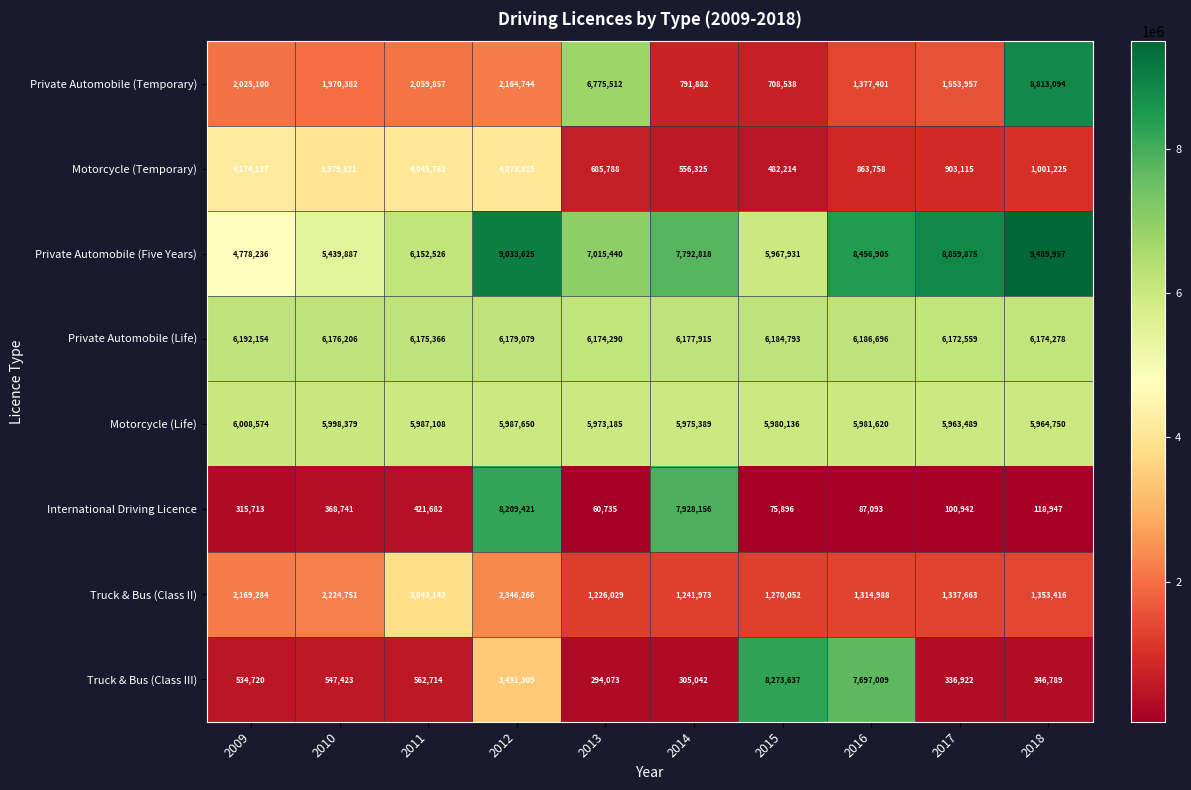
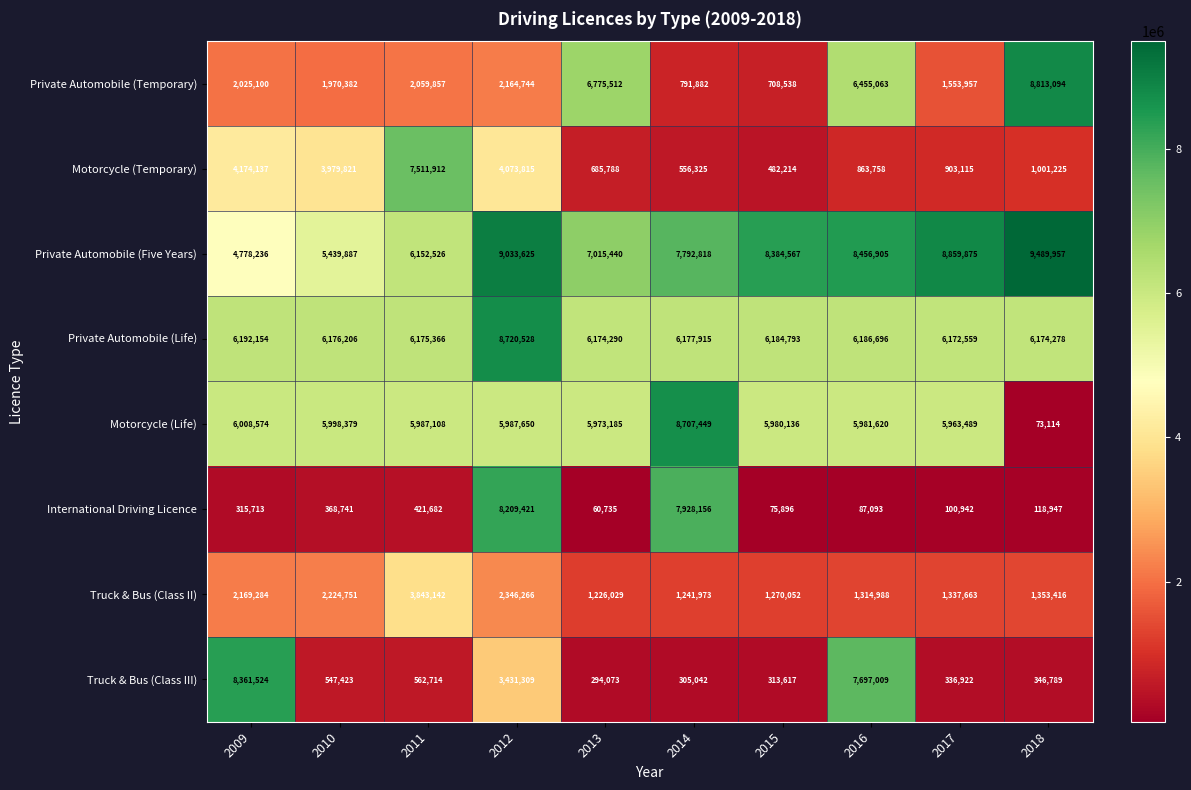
  {
    "Private Automobile (Temporary)": {
      "2009": "2,025,100",
      "2010": "1,970,382",
      "2011": "2,059,857",
      "2012": "2,164,744",
      "2013": "6,775,512",
      "2014": "791,882",
      "2015": "708,538",
-     "2016": "1,377,401",
+     "2016": "6,455,063",
      "2017": "1,553,957",
      "2018": "8,813,094"
    },
    "Motorcycle (Temporary)": {
      "2009": "4,174,137",
      "2010": "3,979,821",
-     "2011": "4,045,762",
+     "2011": "7,511,912",
      "2012": "4,073,815",
      "2013": "685,788",
      "2014": "556,325",
      "2015": "482,214",
      "2016": "863,758",
      "2017": "903,115",
      "2018": "1,001,225"
    },
    "Private Automobile (Five Years)": {
      "2009": "4,778,236",
      "2010": "5,439,887",
      "2011": "6,152,526",
      "2012": "9,033,625",
      "2013": "7,015,440",
      "2014": "7,792,818",
-     "2015": "5,967,931",
+     "2015": "8,384,567",
      "2016": "8,456,905",
      "2017": "8,859,875",
      "2018": "9,489,957"
    },
    "Private Automobile (Life)": {
      "2009": "6,192,154",
      "2010": "6,176,206",
      "2011": "6,175,366",
-     "2012": "6,179,079",
+     "2012": "8,720,528",
      "2013": "6,174,290",
      "2014": "6,177,915",
      "2015": "6,184,793",
      "2016": "6,186,696",
      "2017": "6,172,559",
      "2018": "6,174,278"
    },
    "Motorcycle (Life)": {
      "2009": "6,008,574",
      "2010": "5,998,379",
      "2011": "5,987,108",
      "2012": "5,987,650",
      "2013": "5,973,185",
-     "2014": "5,975,389",
+     "2014": "8,707,449",
      "2015": "5,980,136",
      "2016": "5,981,620",
      "2017": "5,963,489",
-     "2018": "5,964,750"
+     "2018": "73,114"
    },
    "International Driving Licence": {
      "2009": "315,713",
      "2010": "368,741",
      "2011": "421,682",
      "2012": "8,209,421",
      "2013": "60,735",
      "2014": "7,928,156",
      "2015": "75,896",
      "2016": "87,093",
      "2017": "100,942",
      "2018": "118,947"
    },
    "Truck & Bus (Class II)": {
      "2009": "2,169,284",
      "2010": "2,224,751",
      "2011": "3,843,142",
      "2012": "2,346,266",
      "2013": "1,226,029",
      "2014": "1,241,973",
      "2015": "1,270,052",
      "2016": "1,314,988",
      "2017": "1,337,663",
      "2018": "1,353,416"
    },
    "Truck & Bus (Class III)": {
-     "2009": "534,720",
+     "2009": "8,361,524",
      "2010": "547,423",
      "2011": "562,714",
      "2012": "3,431,309",
      "2013": "294,073",
      "2014": "305,042",
-     "2015": "8,273,637",
+     "2015": "313,617",
      "2016": "7,697,009",
      "2017": "336,922",
      "2018": "346,789"
    }
  }
